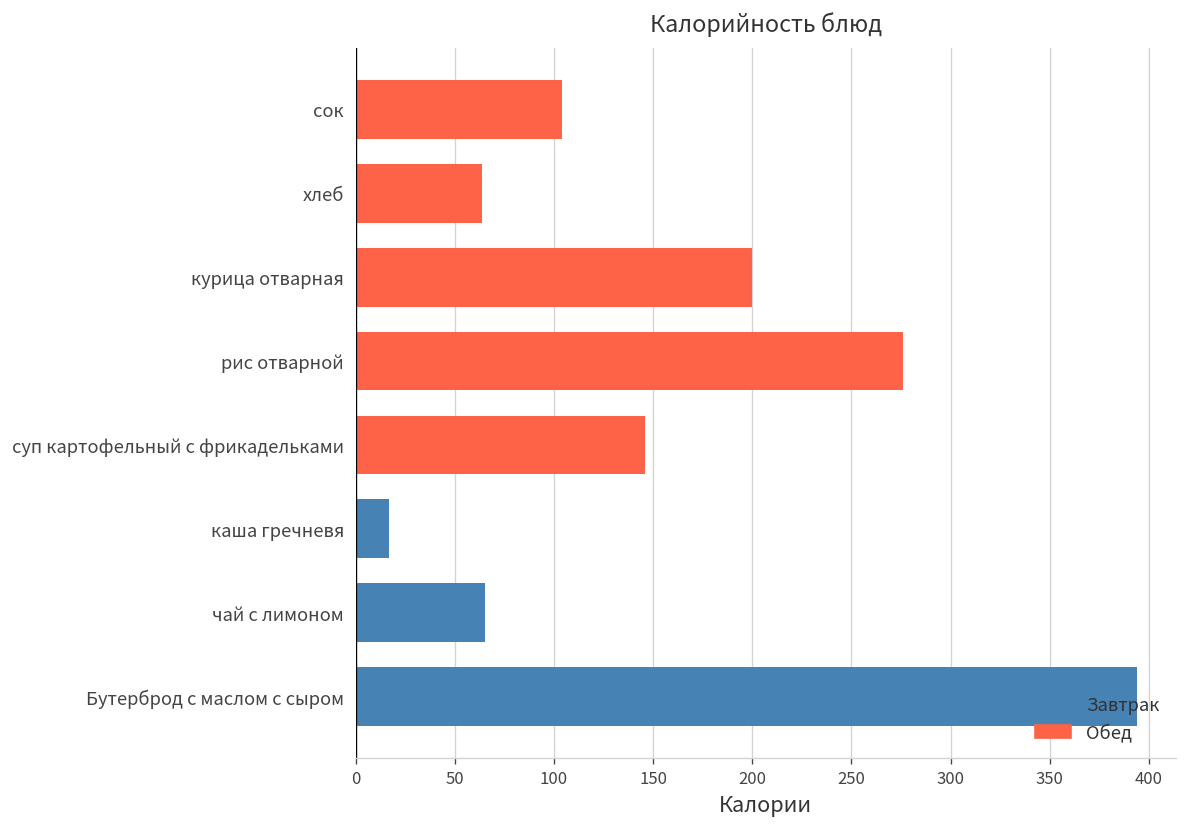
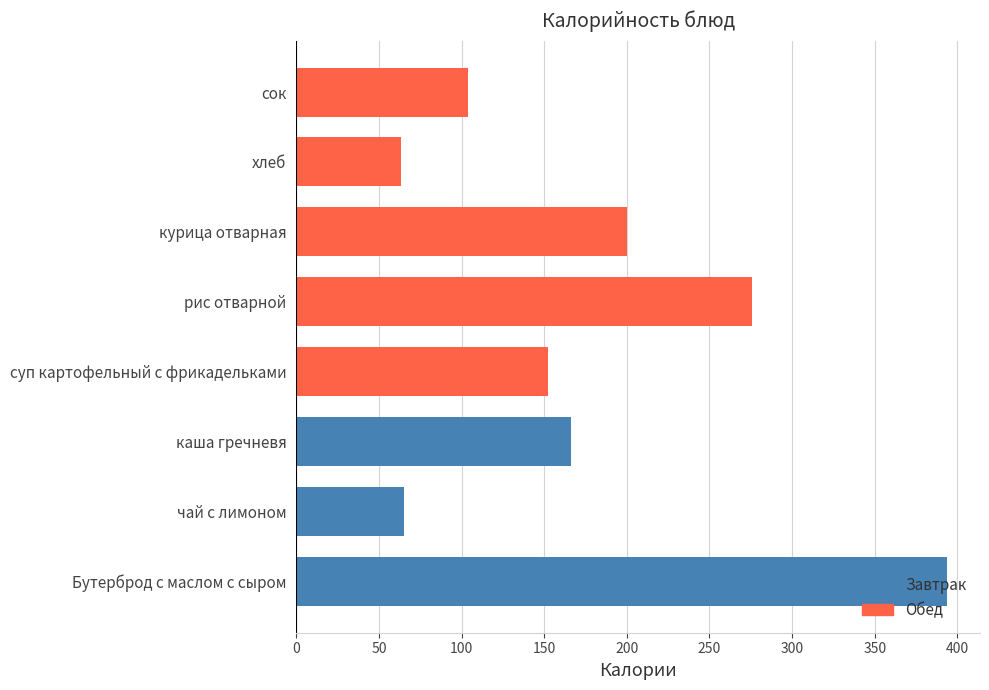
  {
    "Завтрак": {
      "сок": 0,
      "хлеб": 0,
      "курица отварная": 0,
      "рис отварной": 0,
      "суп картофельный с фрикадельками": 0,
-     "каша гречневя": 17,
+     "каша гречневя": 166,
      "чай с лимоном": 65,
      "Бутерброд с маслом с сыром": 394
    },
    "Обед": {
      "сок": 104,
      "хлеб": 64,
      "курица отварная": 200,
      "рис отварной": 276,
-     "суп картофельный с фрикадельками": 146,
+     "суп картофельный с фрикадельками": 152,
      "каша гречневя": 0,
      "чай с лимоном": 0,
      "Бутерброд с маслом с сыром": 0
    }
  }
